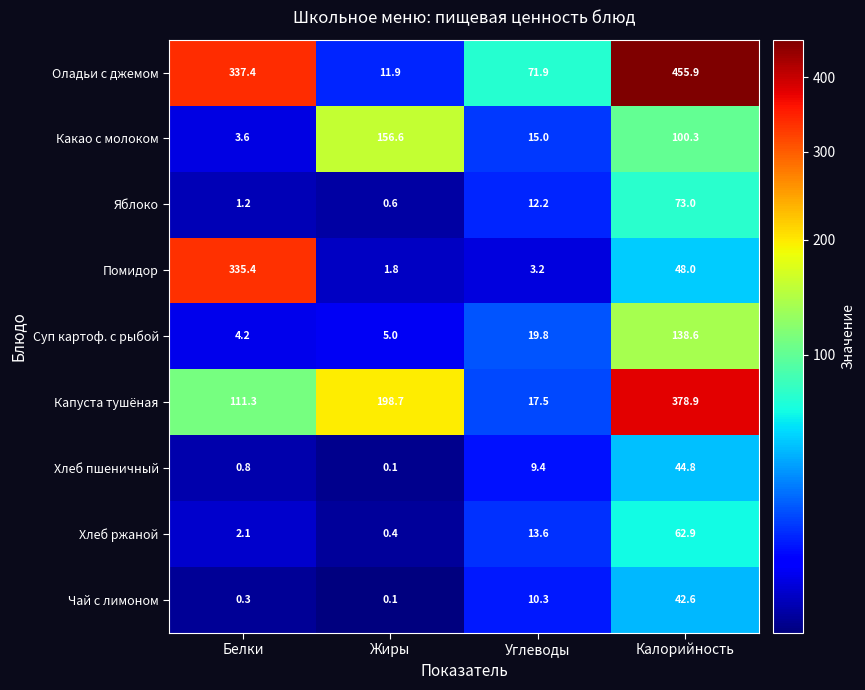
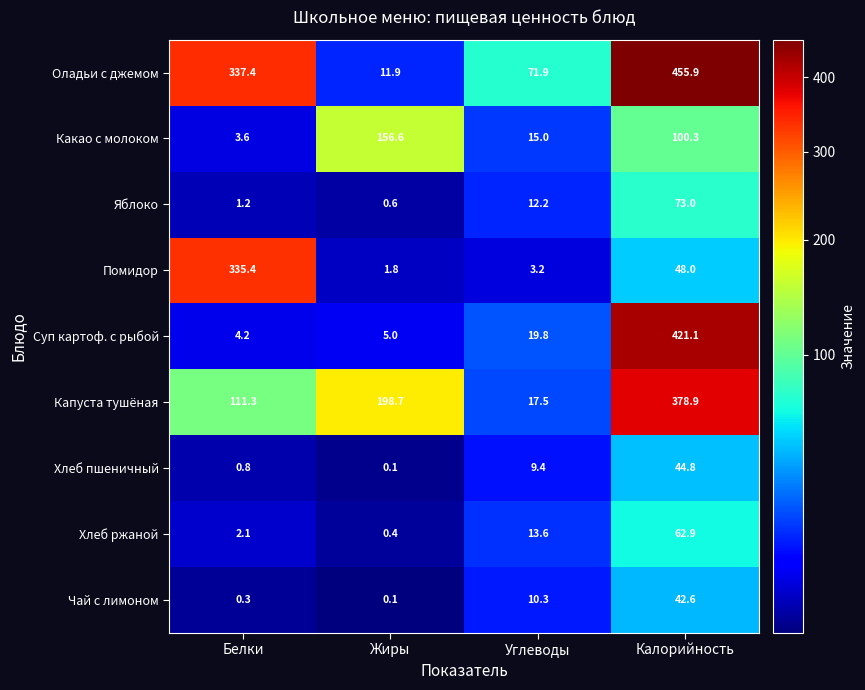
  {
    "Оладьи с джемом": {
      "Белки": 337.4,
      "Жиры": 11.9,
      "Углеводы": 71.9,
      "Калорийность": 455.9
    },
    "Какао с молоком": {
      "Белки": 3.6,
      "Жиры": 156.6,
      "Углеводы": 15.0,
      "Калорийность": 100.3
    },
    "Яблоко": {
      "Белки": 1.2,
      "Жиры": 0.6,
      "Углеводы": 12.2,
      "Калорийность": 73.0
    },
    "Помидор": {
      "Белки": 335.4,
      "Жиры": 1.8,
      "Углеводы": 3.2,
      "Калорийность": 48.0
    },
    "Суп картоф. с рыбой": {
      "Белки": 4.2,
      "Жиры": 5.0,
      "Углеводы": 19.8,
-     "Калорийность": 138.6
+     "Калорийность": 421.1
    },
    "Капуста тушёная": {
      "Белки": 111.3,
      "Жиры": 198.7,
      "Углеводы": 17.5,
      "Калорийность": 378.9
    },
    "Хлеб пшеничный": {
      "Белки": 0.8,
      "Жиры": 0.1,
      "Углеводы": 9.4,
      "Калорийность": 44.8
    },
    "Хлеб ржаной": {
      "Белки": 2.1,
      "Жиры": 0.4,
      "Углеводы": 13.6,
      "Калорийность": 62.9
    },
    "Чай с лимоном": {
      "Белки": 0.3,
      "Жиры": 0.1,
      "Углеводы": 10.3,
      "Калорийность": 42.6
    }
  }
